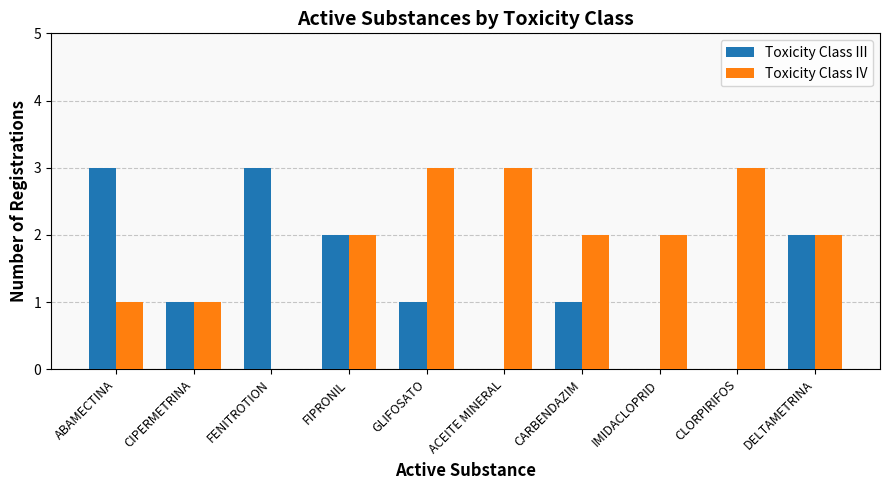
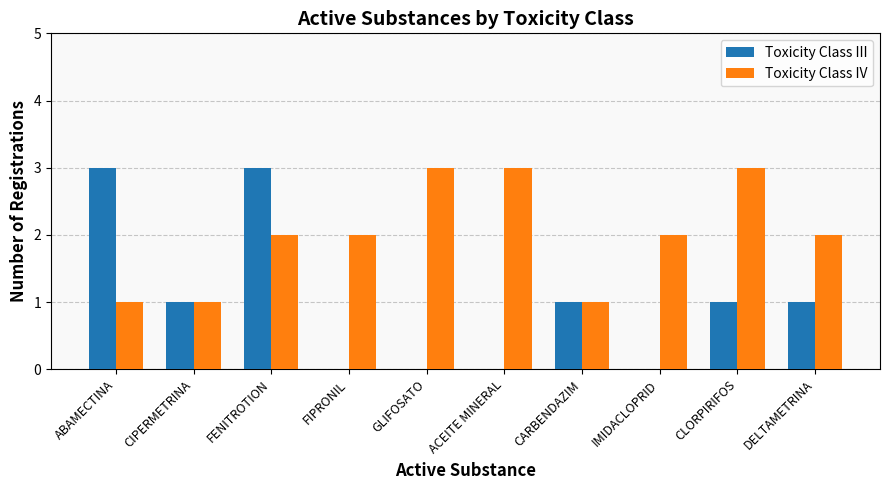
  {
    "Toxicity Class III": {
      "ABAMECTINA": 3,
      "CIPERMETRINA": 1,
      "FENITROTION": 3,
-     "FIPRONIL": 2,
-     "GLIFOSATO": 1,
+     "FIPRONIL": 0,
+     "GLIFOSATO": 0,
      "ACEITE MINERAL": 0,
      "CARBENDAZIM": 1,
      "IMIDACLOPRID": 0,
-     "CLORPIRIFOS": 0,
-     "DELTAMETRINA": 2
+     "CLORPIRIFOS": 1,
+     "DELTAMETRINA": 1
    },
    "Toxicity Class IV": {
      "ABAMECTINA": 1,
      "CIPERMETRINA": 1,
-     "FENITROTION": 0,
+     "FENITROTION": 2,
      "FIPRONIL": 2,
      "GLIFOSATO": 3,
      "ACEITE MINERAL": 3,
-     "CARBENDAZIM": 2,
+     "CARBENDAZIM": 1,
      "IMIDACLOPRID": 2,
      "CLORPIRIFOS": 3,
      "DELTAMETRINA": 2
    }
  }
